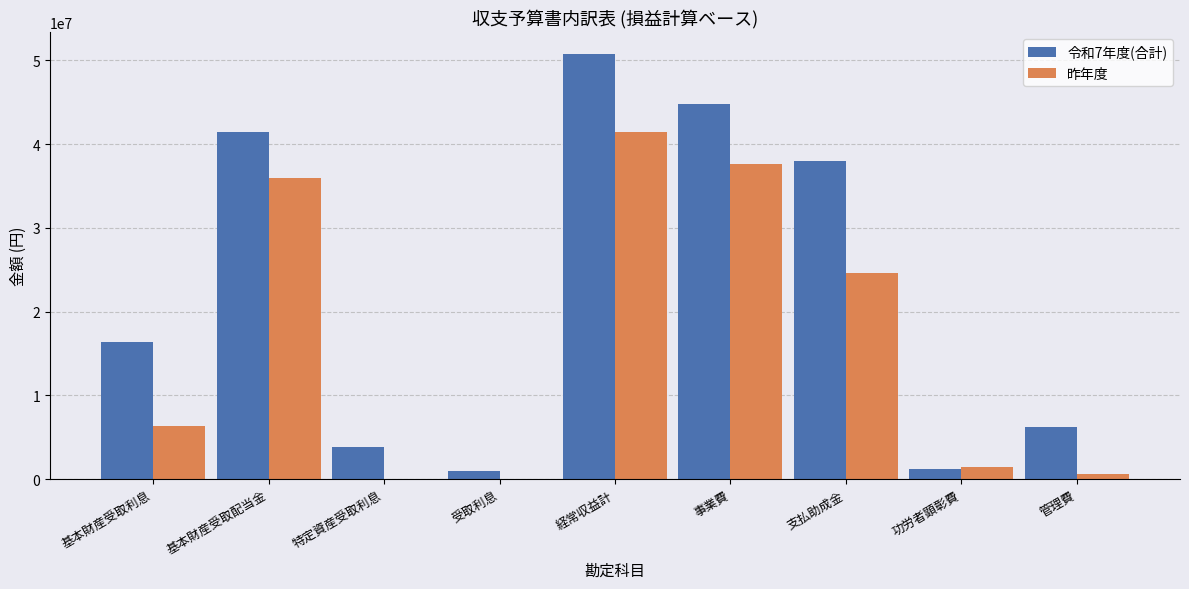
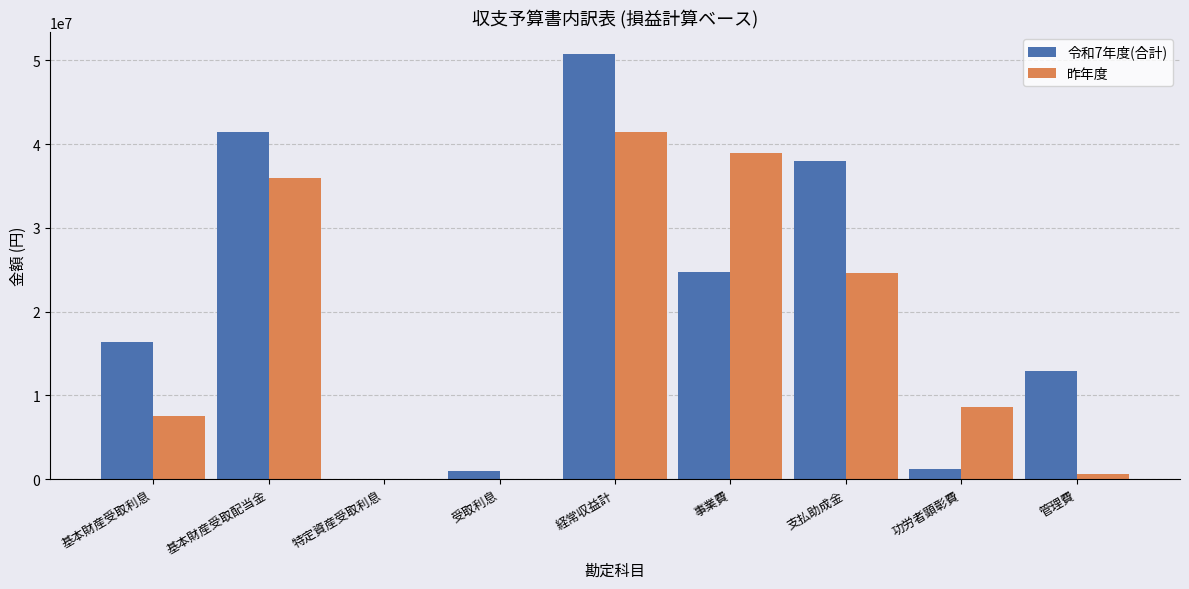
  {
    "令和7年度(合計)": {
      "基本財産受取利息": 16000000,
      "基本財産受取配当金": 41000000,
-     "特定資産受取利息": 4000000,
+     "特定資産受取利息": 0,
      "受取利息": 1000000,
      "経常収益計": 51000000,
-     "事業費": 45000000,
+     "事業費": 25000000,
      "支払助成金": 38000000,
      "功労者顕彰費": 1000000,
-     "管理費": 6000000
+     "管理費": 13000000
    },
    "昨年度": {
-     "基本財産受取利息": 6000000,
+     "基本財産受取利息": 8000000,
      "基本財産受取配当金": 36000000,
      "特定資産受取利息": 0,
      "経常収益計": 41000000,
-     "事業費": 38000000,
+     "事業費": 39000000,
      "支払助成金": 25000000,
-     "功労者顕彰費": 1000000,
+     "功労者顕彰費": 9000000,
      "管理費": 1000000
    }
  }
